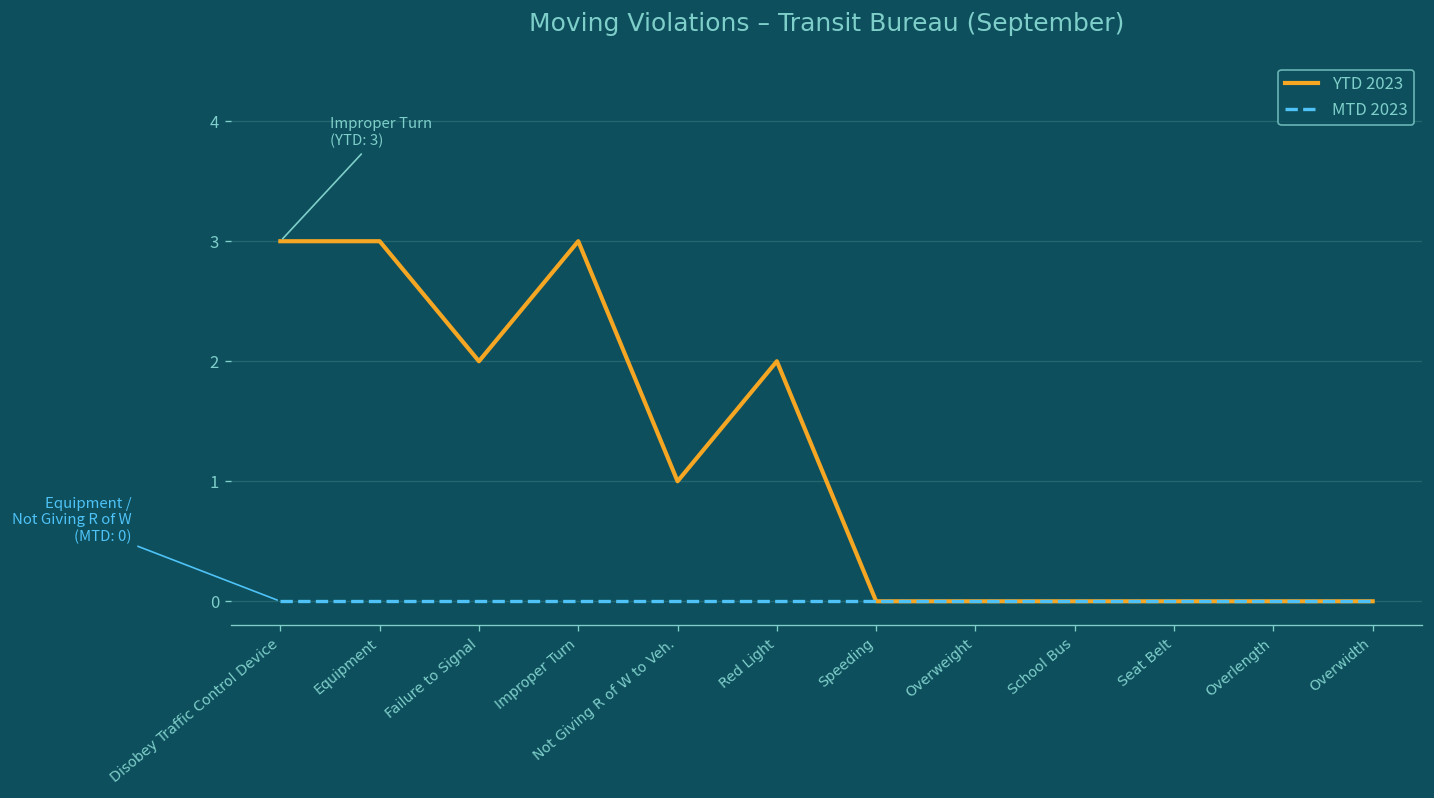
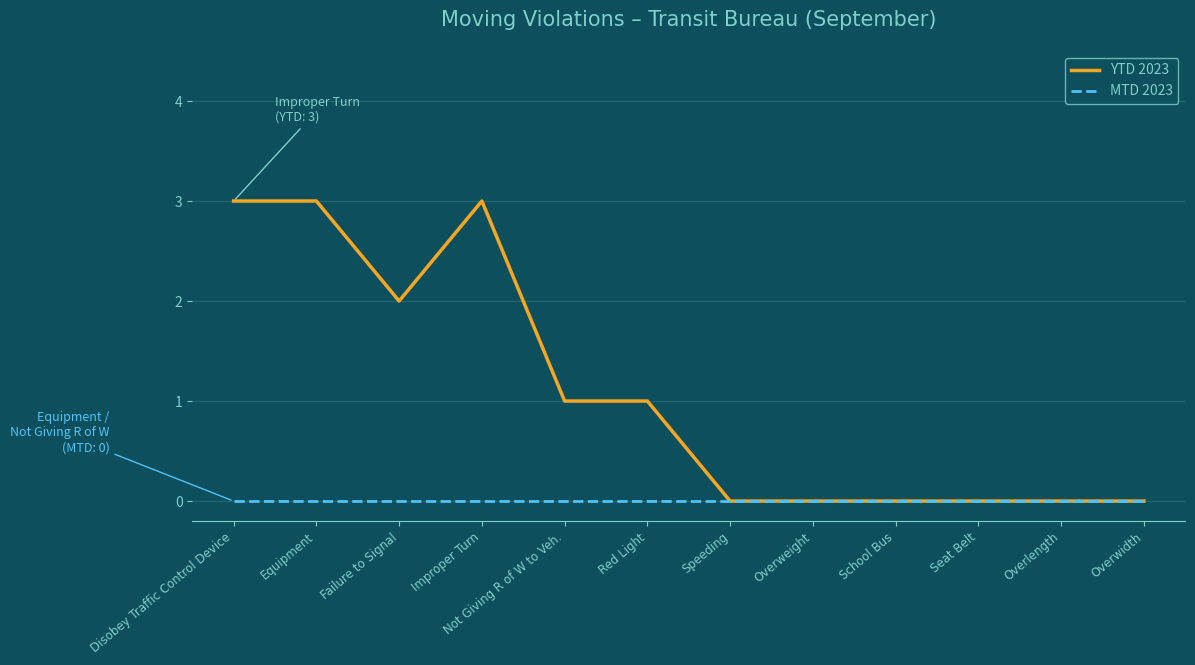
  {
    "YTD 2023": {
      "Disobey Traffic Control Device": 3,
      "Failure to Signal": 2,
      "Improper Turn": 3,
      "Not Giving R of W to Veh.": 1,
-     "Red Light": 2
+     "Red Light": 1
    },
    "MTD 2023": {
      "Disobey Traffic Control Device": 0
    }
  }
